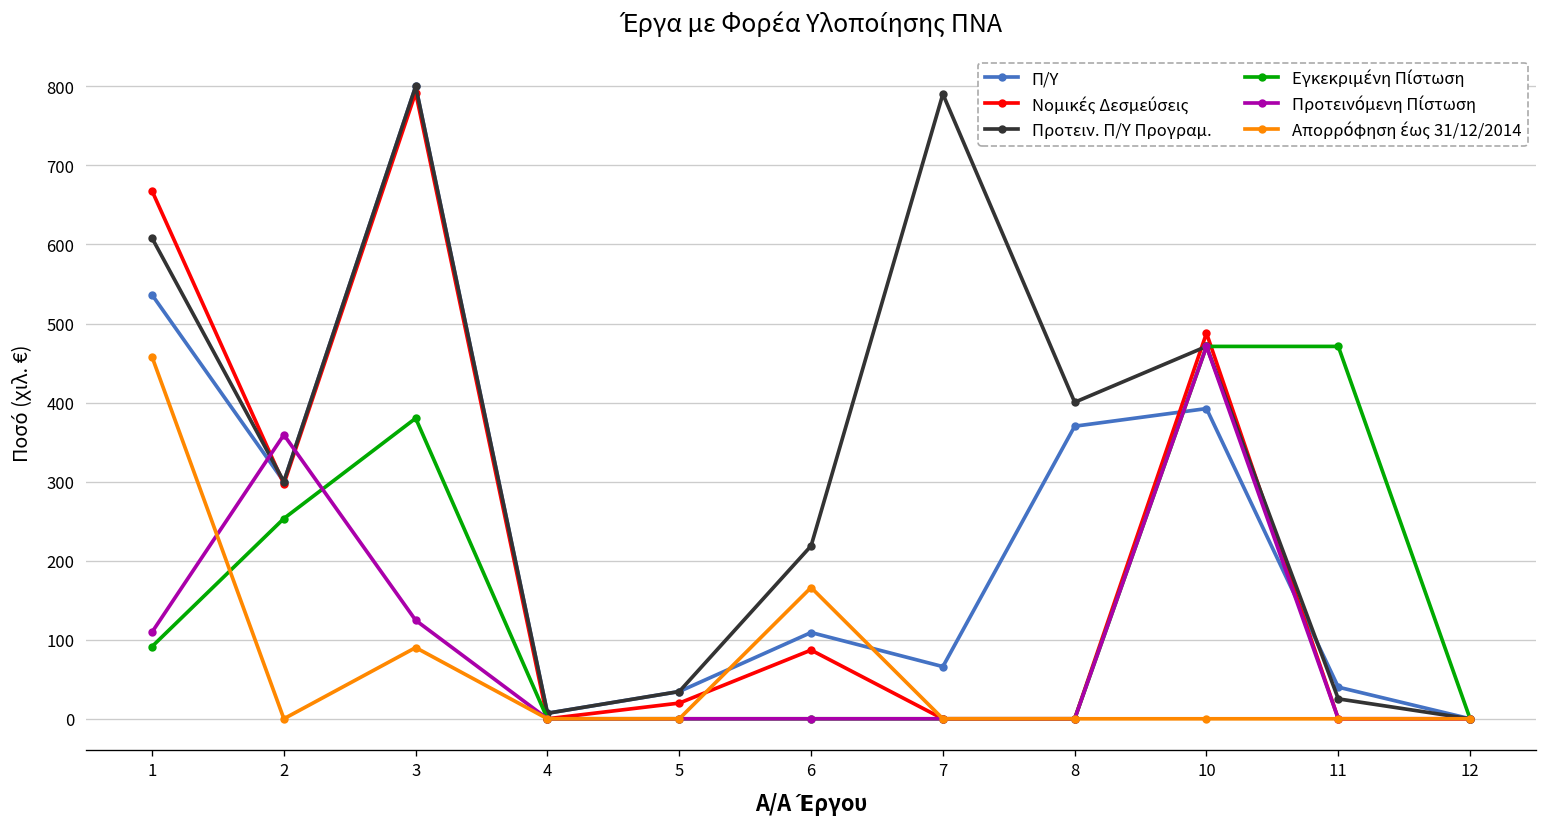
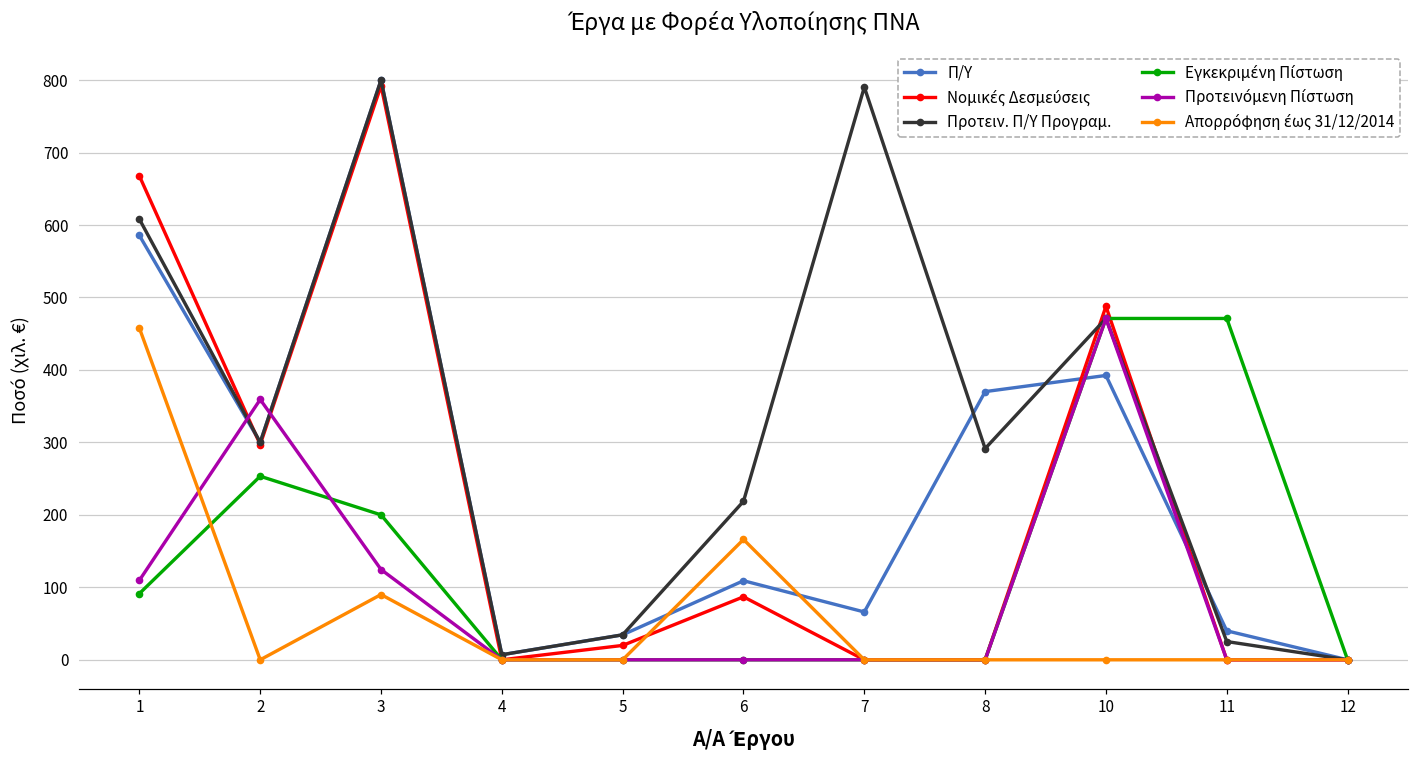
  {
    "Π/Υ": {
-     "1": 540,
+     "1": 590,
      "6": 110,
      "7": 70,
      "8": 370,
      "10": 390,
      "11": 40
    },
    "Νομικές Δεσμεύσεις": {
      "1": 670,
      "3": 790,
      "5": 20,
      "6": 90,
      "10": 490
    },
    "Προτειν. Π/Υ Προγραμ.": {
      "1": 610,
      "6": 220,
      "7": 790,
-     "8": 400,
+     "8": 290,
      "11": 30
    },
    "Εγκεκριμένη Πίστωση": {
      "1": 90,
      "2": 250,
-     "3": 380,
+     "3": 200,
      "11": 470
    },
    "Προτεινόμενη Πίστωση": {
      "1": 110,
      "2": 360,
      "3": 120
    },
    "Απορρόφηση έως 31/12/2014": {
      "1": 460,
      "2": 0,
      "3": 90,
      "6": 170,
      "10": 0
    }
  }
